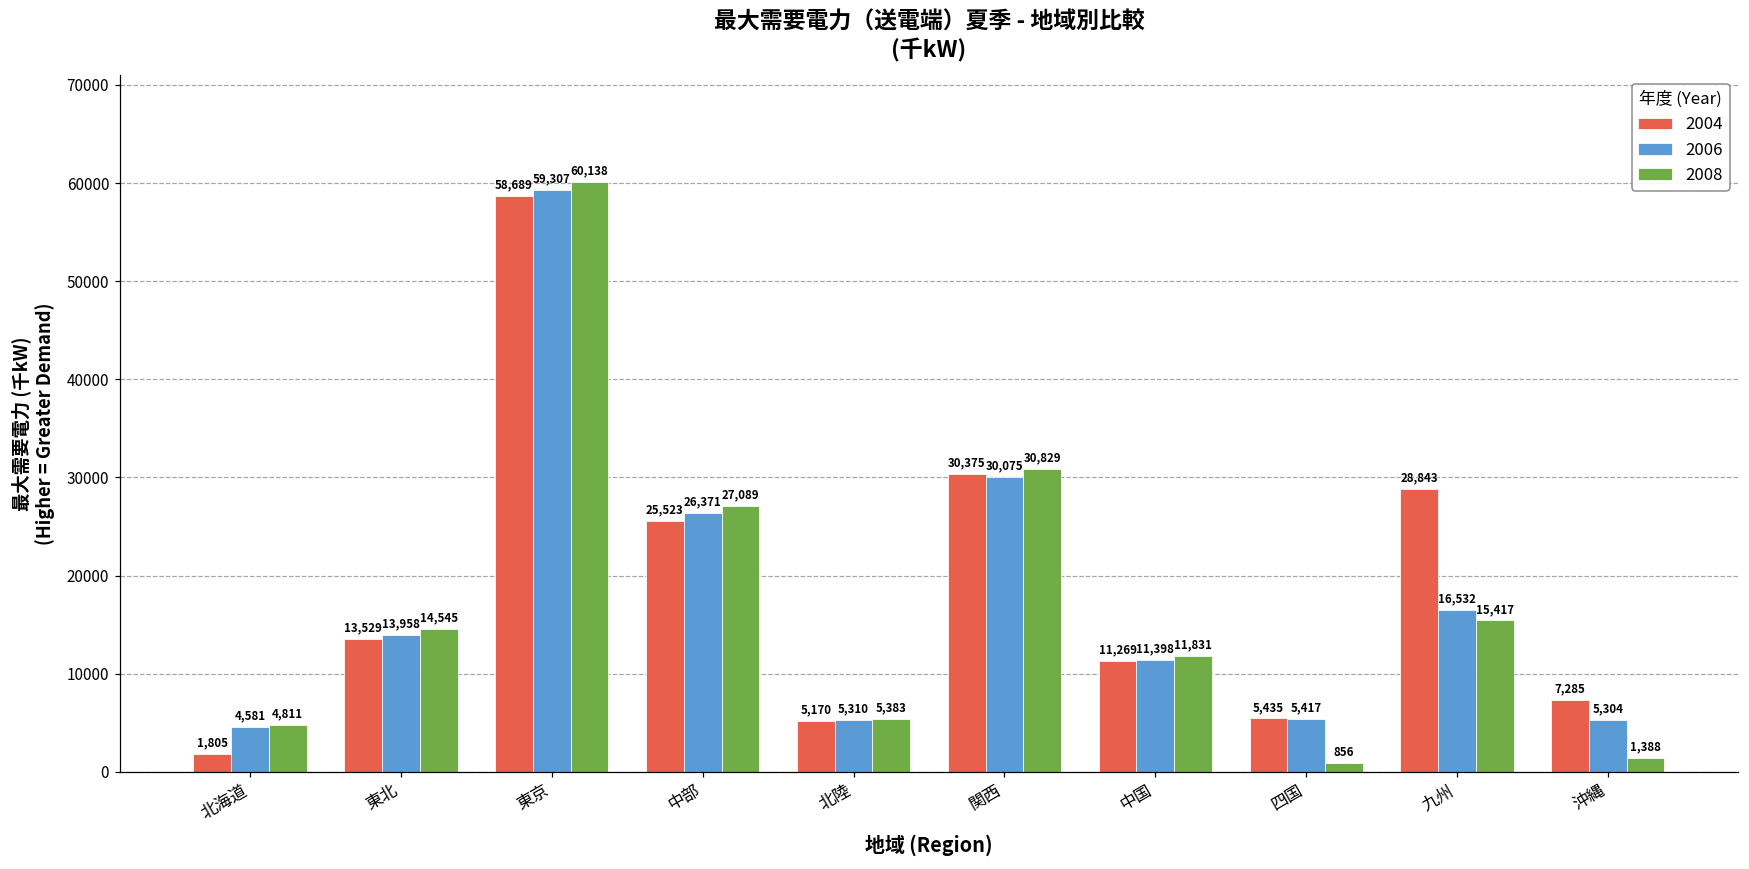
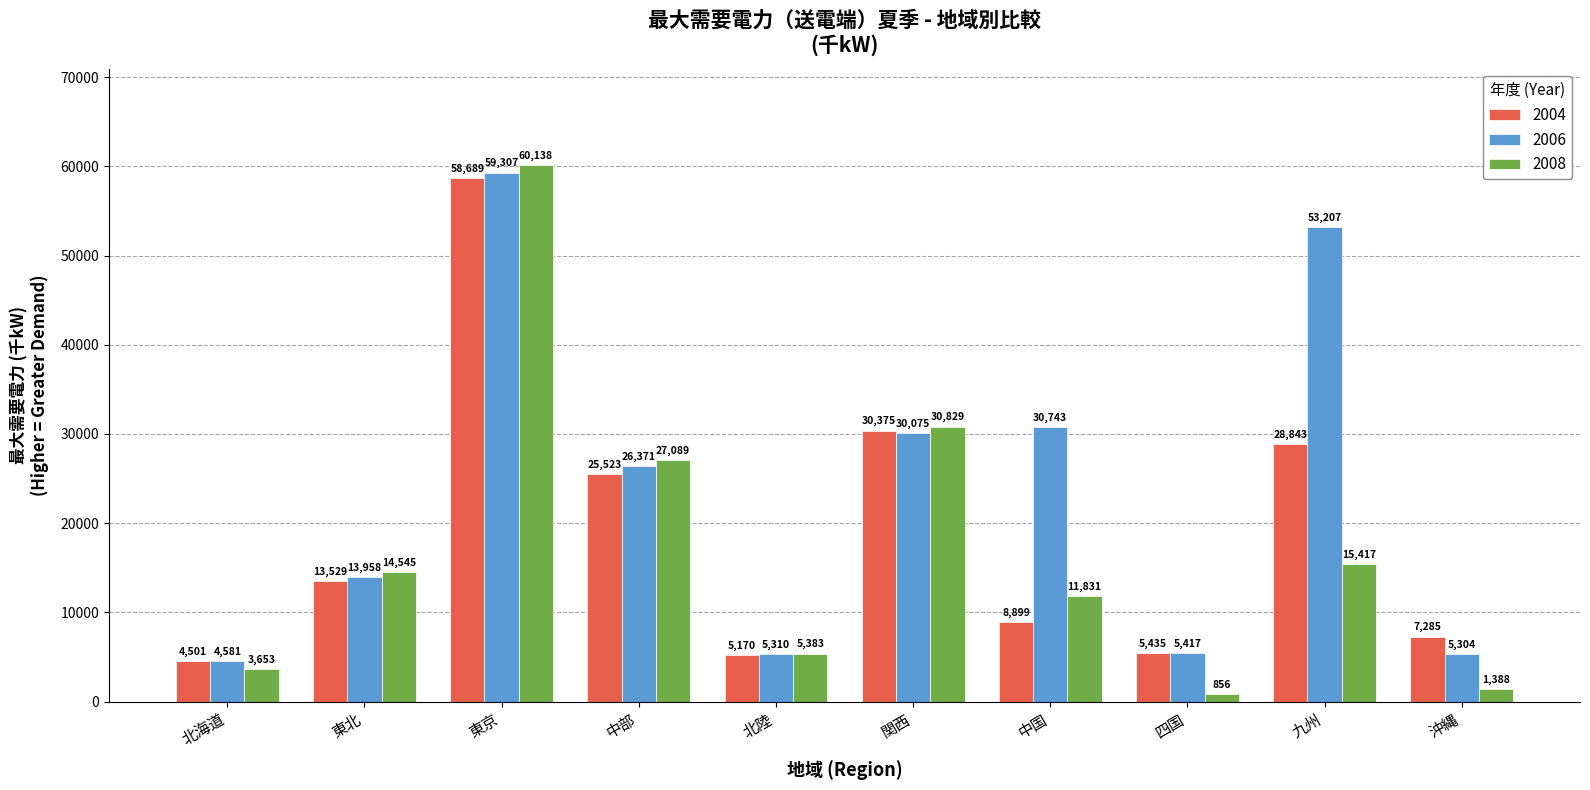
  {
    "2004": {
-     "北海道": "1,805",
+     "北海道": "4,501",
      "東北": "13,529",
      "東京": "58,689",
      "中部": "25,523",
      "北陸": "5,170",
      "関西": "30,375",
-     "中国": "11,269",
+     "中国": "8,899",
      "四国": "5,435",
      "九州": "28,843",
      "沖縄": "7,285"
    },
    "2006": {
      "北海道": "4,581",
      "東北": "13,958",
      "東京": "59,307",
      "中部": "26,371",
      "北陸": "5,310",
      "関西": "30,075",
-     "中国": "11,398",
+     "中国": "30,743",
      "四国": "5,417",
-     "九州": "16,532",
+     "九州": "53,207",
      "沖縄": "5,304"
    },
    "2008": {
-     "北海道": "4,811",
+     "北海道": "3,653",
      "東北": "14,545",
      "東京": "60,138",
      "中部": "27,089",
      "北陸": "5,383",
      "関西": "30,829",
      "中国": "11,831",
      "四国": "856",
      "九州": "15,417",
      "沖縄": "1,388"
    }
  }
